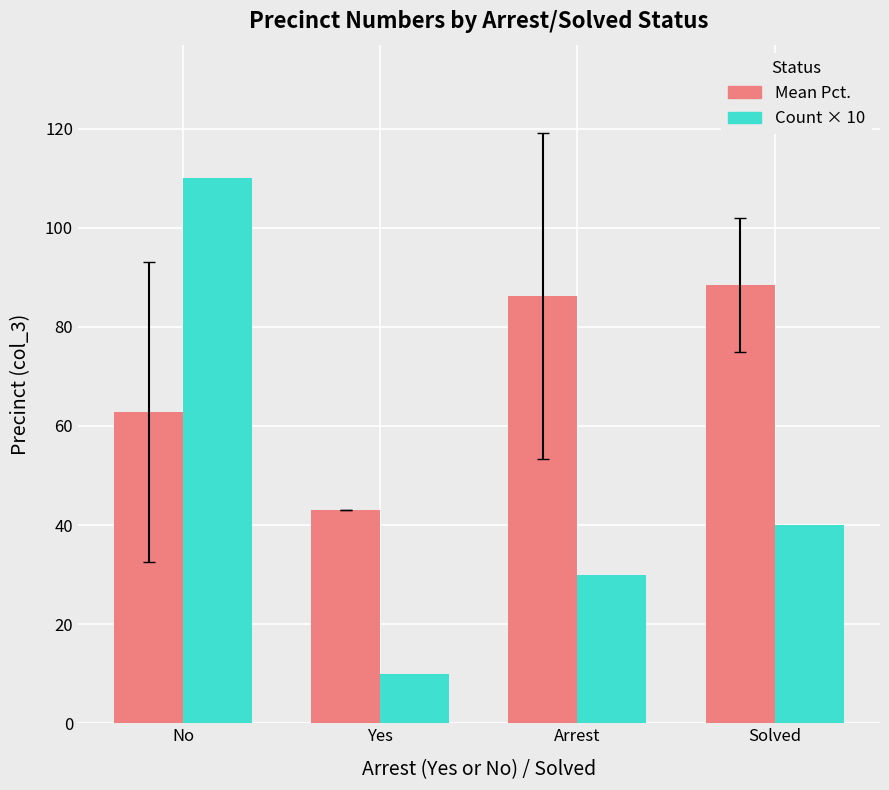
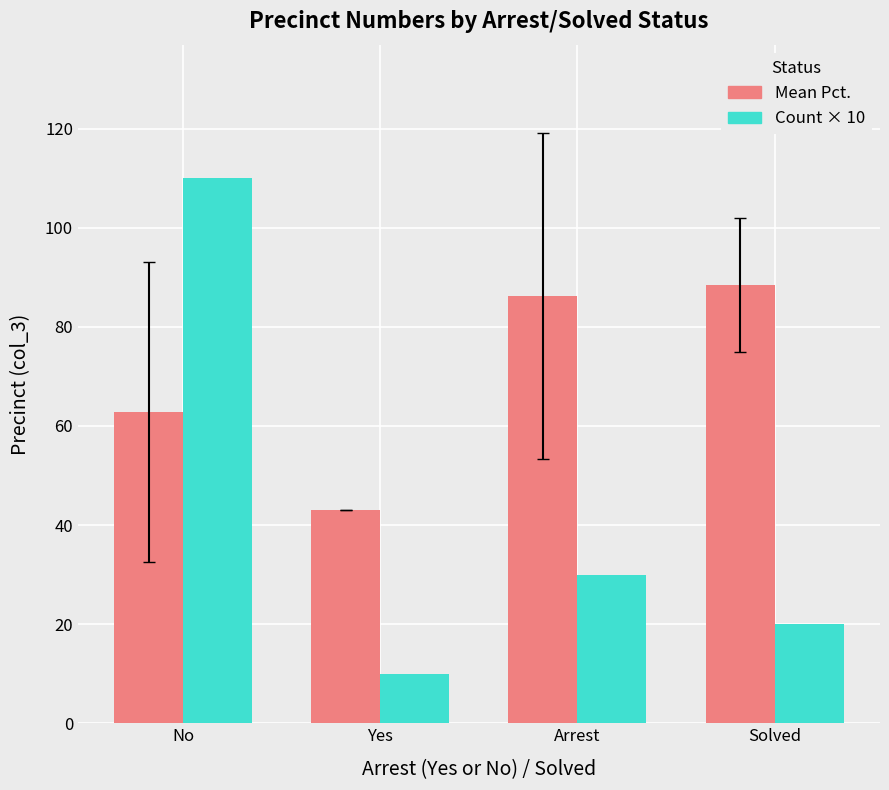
  {
    "Mean Pct.": {
      "No": 63,
      "Yes": 43,
      "Arrest": 86,
      "Solved": 89
    },
    "Count × 10": {
      "No": 110,
      "Yes": 10,
      "Arrest": 30,
-     "Solved": 40
+     "Solved": 20
    }
  }
